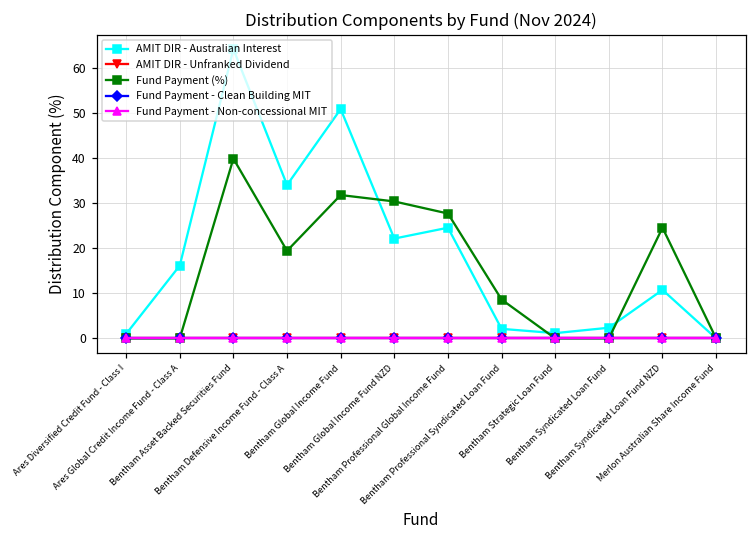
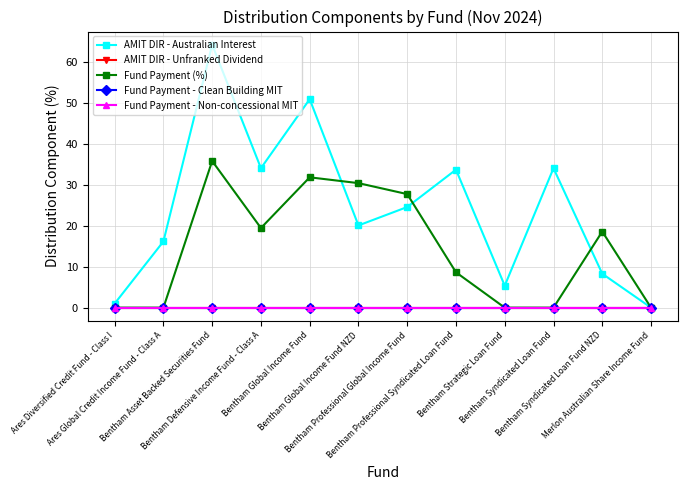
  {
    "AMIT DIR - Australian Interest": {
      "Ares Diversified Credit Fund - Class I": 1,
      "Ares Global Credit Income Fund - Class A": 16,
      "Bentham Defensive Income Fund - Class A": 34,
      "Bentham Global Income Fund": 51,
-     "Bentham Global Income Fund NZD": 22,
+     "Bentham Global Income Fund NZD": 20,
      "Bentham Professional Global Income Fund": 25,
-     "Bentham Professional Syndicated Loan Fund": 2,
-     "Bentham Strategic Loan Fund": 1,
-     "Bentham Syndicated Loan Fund": 2,
-     "Bentham Syndicated Loan Fund NZD": 11
+     "Bentham Professional Syndicated Loan Fund": 34,
+     "Bentham Strategic Loan Fund": 5,
+     "Bentham Syndicated Loan Fund": 34,
+     "Bentham Syndicated Loan Fund NZD": 8
    },
    "Fund Payment - Non-concessional MIT": {
      "Bentham Asset Backed Securities Fund": 0,
      "Bentham Defensive Income Fund - Class A": 0,
      "Bentham Global Income Fund": 0,
      "Bentham Global Income Fund NZD": 0,
      "Bentham Professional Global Income Fund": 0,
      "Bentham Professional Syndicated Loan Fund": 0,
      "Bentham Syndicated Loan Fund NZD": 0
    },
    "Fund Payment (%)": {
-     "Bentham Asset Backed Securities Fund": 40,
+     "Bentham Asset Backed Securities Fund": 36,
      "Bentham Defensive Income Fund - Class A": 19,
      "Bentham Global Income Fund": 32,
      "Bentham Global Income Fund NZD": 30,
      "Bentham Professional Global Income Fund": 28,
      "Bentham Professional Syndicated Loan Fund": 9,
-     "Bentham Syndicated Loan Fund NZD": 25
+     "Bentham Syndicated Loan Fund NZD": 19
    }
  }
